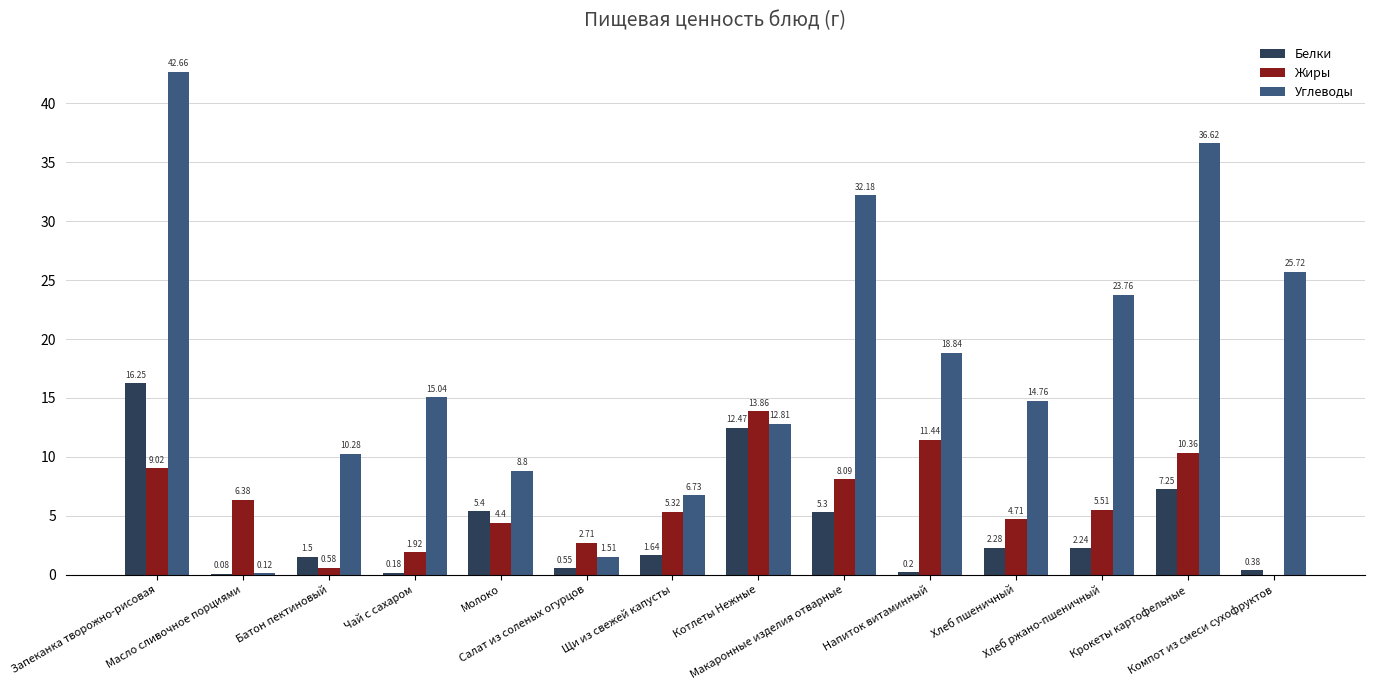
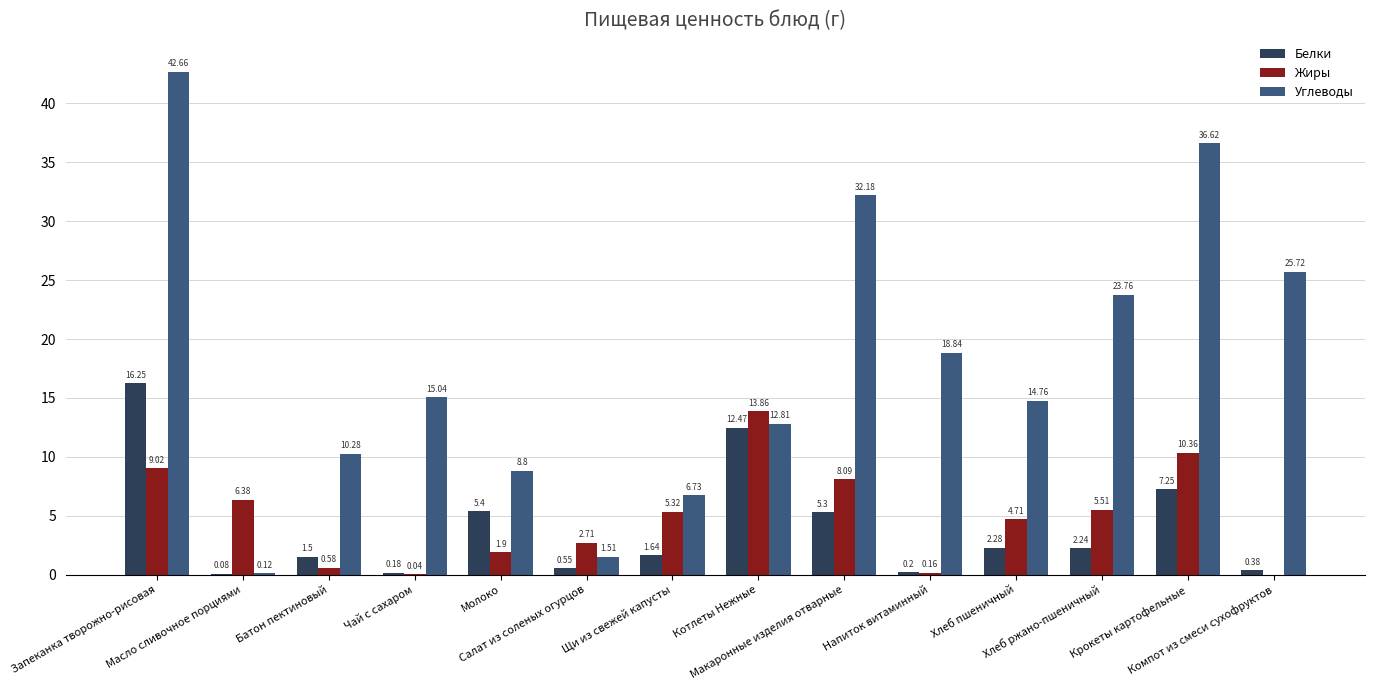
  {
    "Жиры": {
      "Запеканка творожно-рисовая": 9.02,
      "Масло сливочное порциями": 6.38,
      "Батон пектиновый": 0.58,
-     "Чай с сахаром": 1.92,
-     "Молоко": 4.4,
+     "Чай с сахаром": 0.04,
+     "Молоко": 1.9,
      "Салат из соленых огурцов": 2.71,
      "Щи из свежей капусты": 5.32,
      "Котлеты Нежные": 13.86,
      "Макаронные изделия отварные": 8.09,
-     "Напиток витаминный": 11.44,
+     "Напиток витаминный": 0.16,
      "Хлеб пшеничный": 4.71,
      "Хлеб ржано-пшеничный": 5.51,
      "Крокеты картофельные": 10.36
    }
  }
